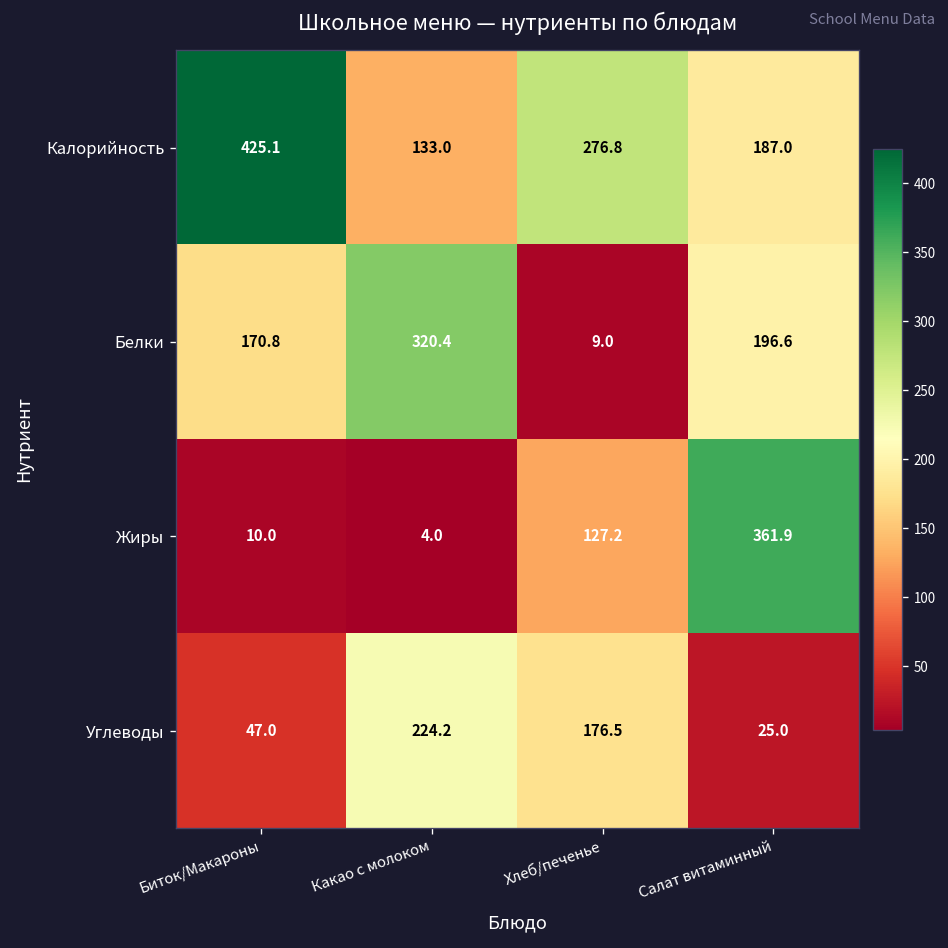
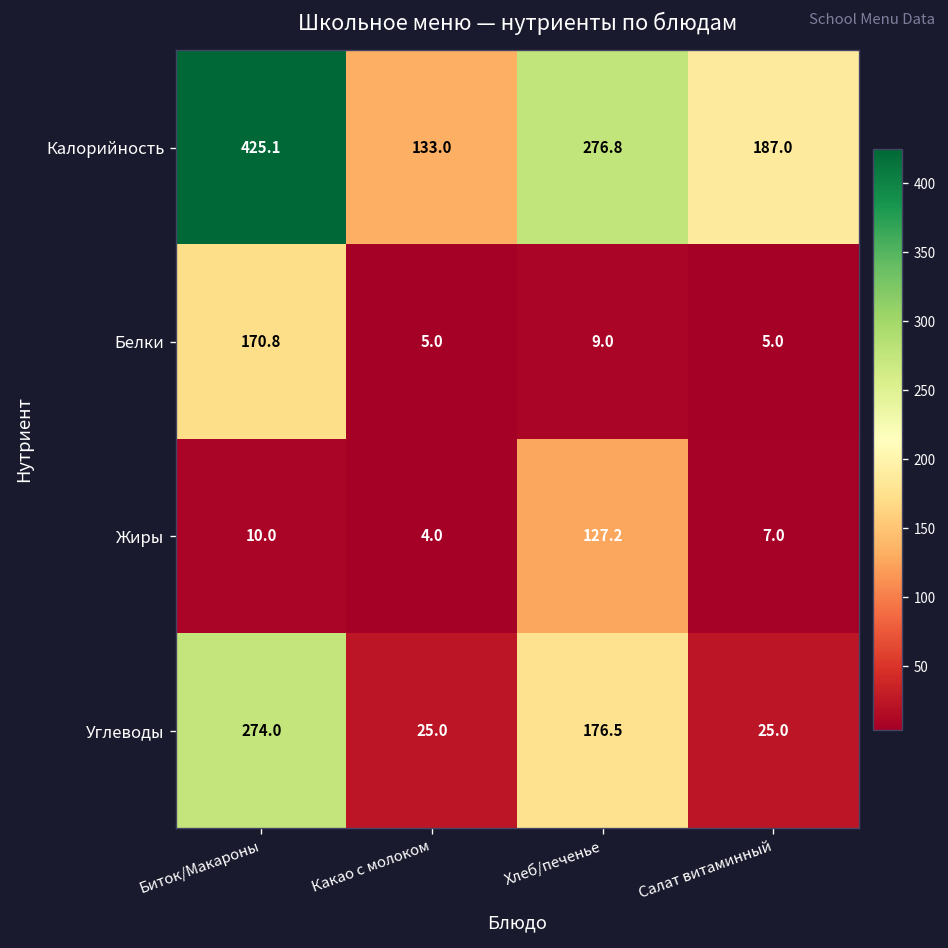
  {
    "Калорийность": {
      "Биток/Макароны": 425.1,
      "Какао с молоком": 133.0,
      "Хлеб/печенье": 276.8,
      "Салат витаминный": 187.0
    },
    "Белки": {
      "Биток/Макароны": 170.8,
-     "Какао с молоком": 320.4,
+     "Какао с молоком": 5.0,
      "Хлеб/печенье": 9.0,
-     "Салат витаминный": 196.6
+     "Салат витаминный": 5.0
    },
    "Жиры": {
      "Биток/Макароны": 10.0,
      "Какао с молоком": 4.0,
      "Хлеб/печенье": 127.2,
-     "Салат витаминный": 361.9
+     "Салат витаминный": 7.0
    },
    "Углеводы": {
-     "Биток/Макароны": 47.0,
-     "Какао с молоком": 224.2,
+     "Биток/Макароны": 274.0,
+     "Какао с молоком": 25.0,
      "Хлеб/печенье": 176.5,
      "Салат витаминный": 25.0
    }
  }
